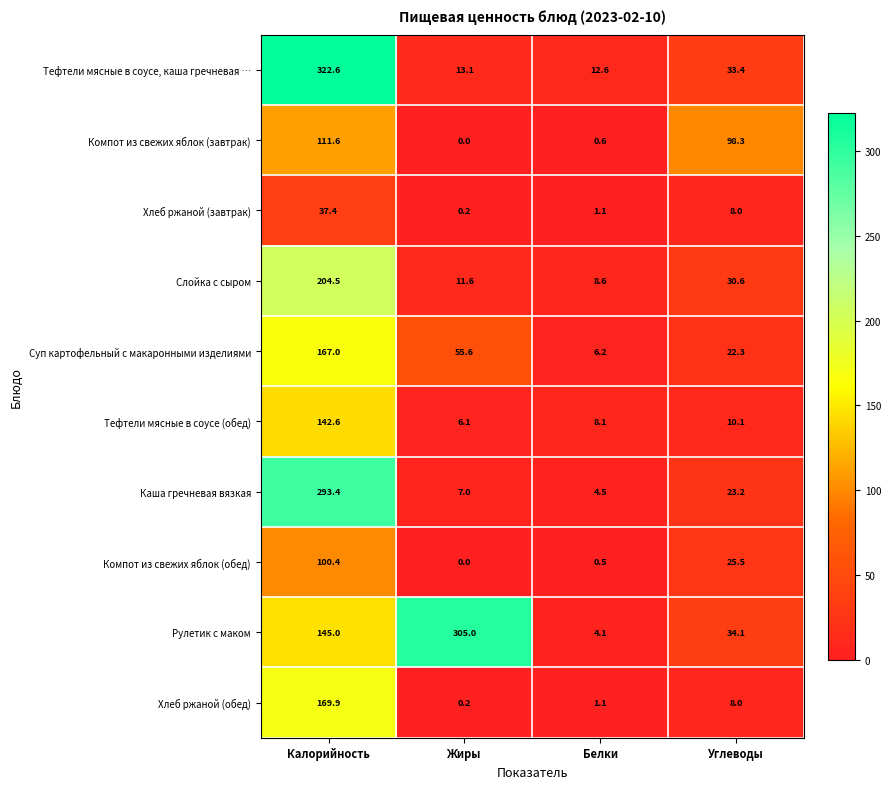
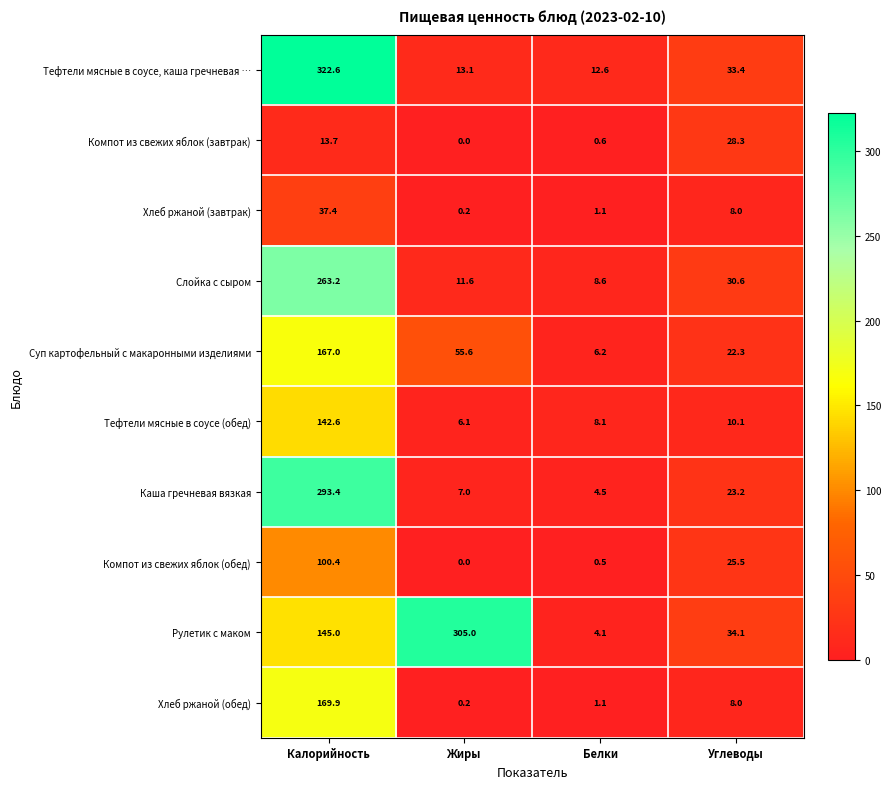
  {
    "Тефтели мясные в соусе, каша гречневая …": {
      "Калорийность": 322.6,
      "Жиры": 13.1,
      "Белки": 12.6,
      "Углеводы": 33.4
    },
    "Компот из свежих яблок (завтрак)": {
-     "Калорийность": 111.6,
+     "Калорийность": 13.7,
      "Жиры": 0.0,
      "Белки": 0.6,
-     "Углеводы": 98.3
+     "Углеводы": 28.3
    },
    "Хлеб ржаной (завтрак)": {
      "Калорийность": 37.4,
      "Жиры": 0.2,
      "Белки": 1.1,
      "Углеводы": 8.0
    },
    "Слойка с сыром": {
-     "Калорийность": 204.5,
+     "Калорийность": 263.2,
      "Жиры": 11.6,
      "Белки": 8.6,
      "Углеводы": 30.6
    },
    "Суп картофельный с макаронными изделиями": {
      "Калорийность": 167.0,
      "Жиры": 55.6,
      "Белки": 6.2,
      "Углеводы": 22.3
    },
    "Тефтели мясные в соусе (обед)": {
      "Калорийность": 142.6,
      "Жиры": 6.1,
      "Белки": 8.1,
      "Углеводы": 10.1
    },
    "Каша гречневая вязкая": {
      "Калорийность": 293.4,
      "Жиры": 7.0,
      "Белки": 4.5,
      "Углеводы": 23.2
    },
    "Компот из свежих яблок (обед)": {
      "Калорийность": 100.4,
      "Жиры": 0.0,
      "Белки": 0.5,
      "Углеводы": 25.5
    },
    "Рулетик с маком": {
      "Калорийность": 145.0,
      "Жиры": 305.0,
      "Белки": 4.1,
      "Углеводы": 34.1
    },
    "Хлеб ржаной (обед)": {
      "Калорийность": 169.9,
      "Жиры": 0.2,
      "Белки": 1.1,
      "Углеводы": 8.0
    }
  }
